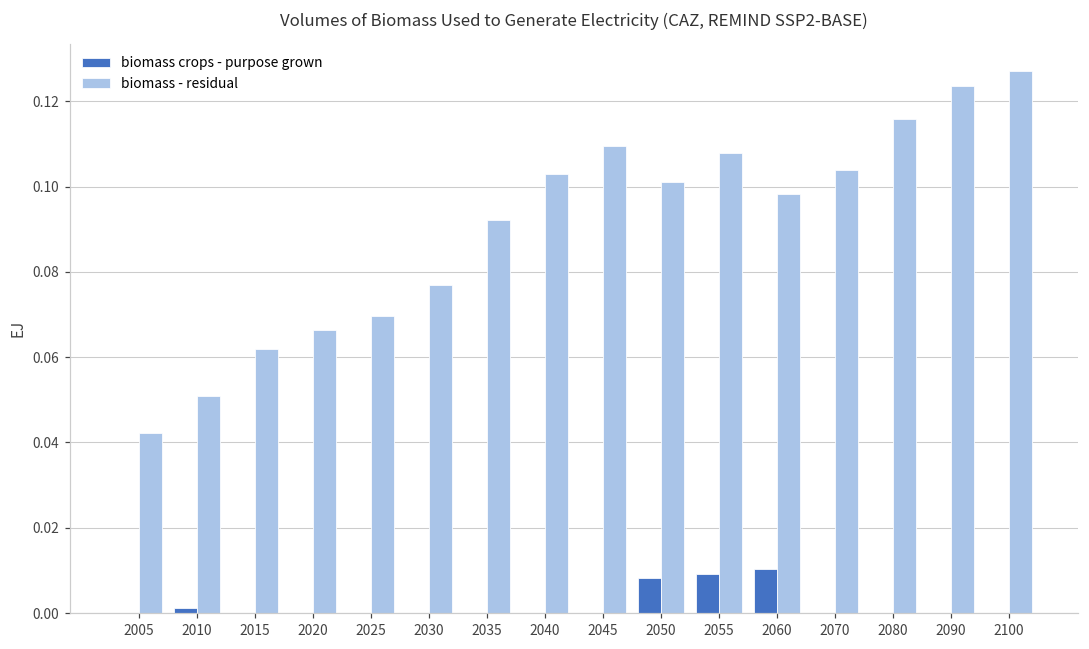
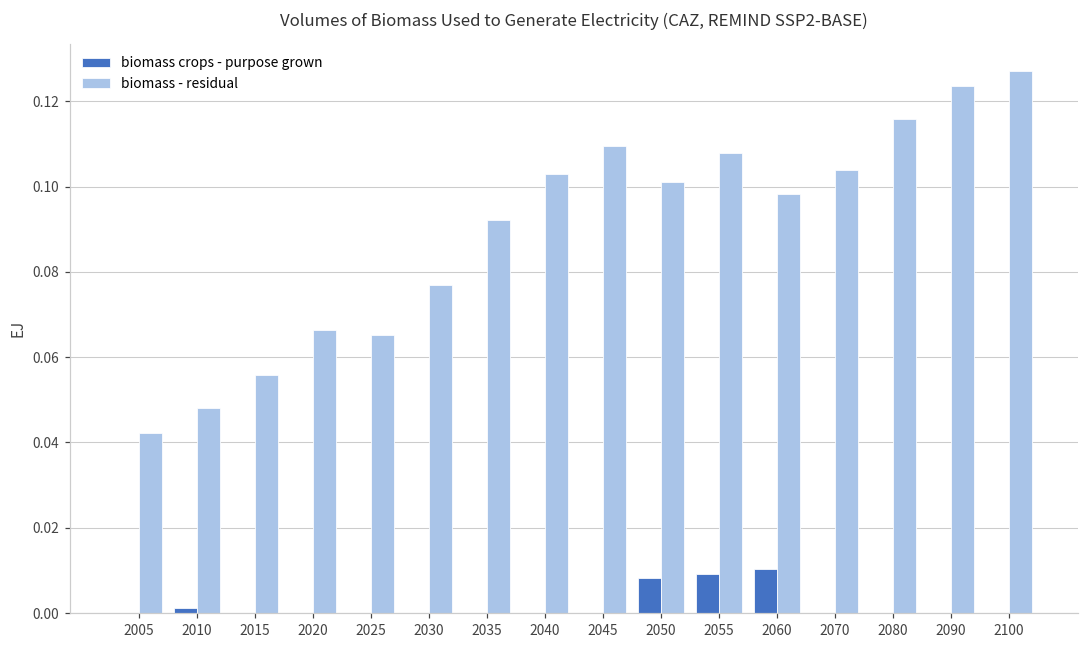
  {
    "biomass crops - purpose grown": {
      "2005": 0.000,
      "2010": 0.001,
      "2015": 0.000,
      "2020": 0.000,
      "2025": 0.000,
      "2030": 0.000,
      "2035": 0.000,
      "2040": 0.000,
      "2045": 0.000,
      "2050": 0.008,
      "2055": 0.009,
      "2060": 0.010,
      "2070": 0.000,
      "2080": 0.000,
      "2090": 0.000,
      "2100": 0.000
    },
    "biomass - residual": {
      "2005": 0.042,
-     "2010": 0.051,
-     "2015": 0.062,
+     "2010": 0.048,
+     "2015": 0.056,
      "2020": 0.066,
-     "2025": 0.070,
+     "2025": 0.065,
      "2030": 0.077,
      "2035": 0.092,
      "2040": 0.103,
      "2045": 0.110,
      "2050": 0.101,
      "2055": 0.108,
      "2060": 0.098,
      "2070": 0.104,
      "2080": 0.116,
      "2090": 0.124,
      "2100": 0.127
    }
  }
